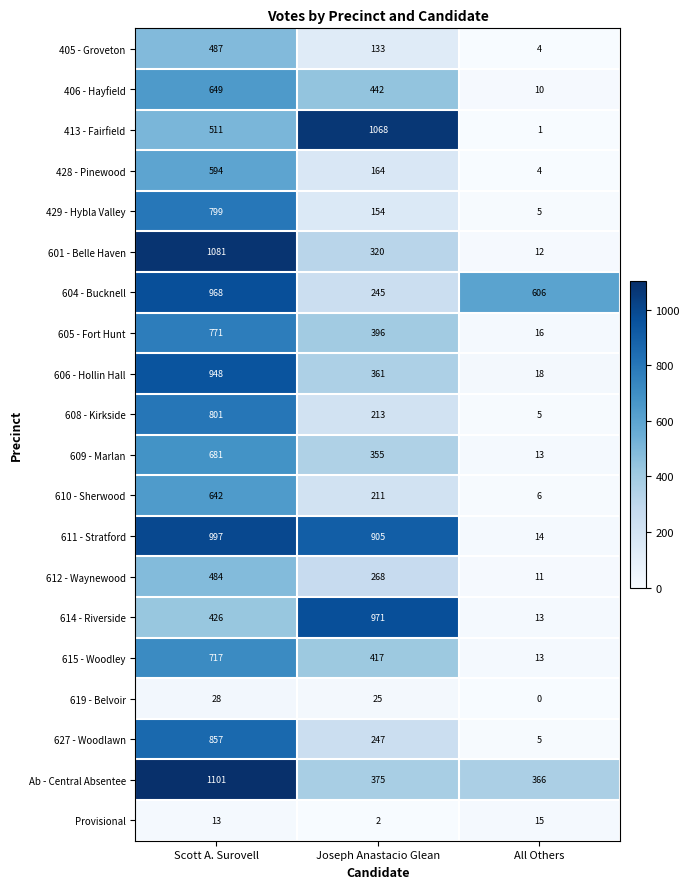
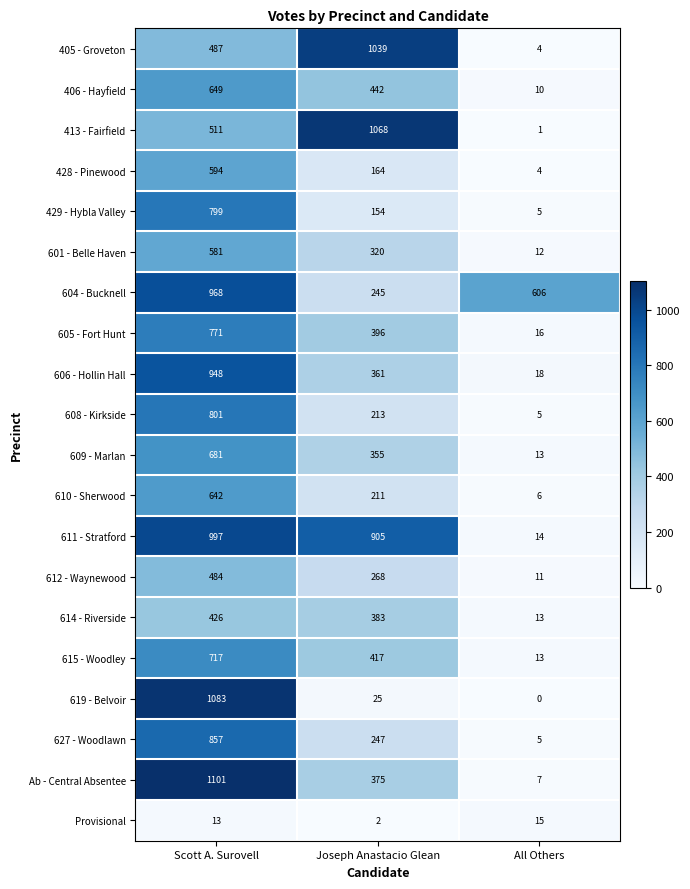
  {
    "405 - Groveton": {
      "Scott A. Surovell": 487,
-     "Joseph Anastacio Glean": 133,
+     "Joseph Anastacio Glean": 1039,
      "All Others": 4
    },
    "406 - Hayfield": {
      "Scott A. Surovell": 649,
      "Joseph Anastacio Glean": 442,
      "All Others": 10
    },
    "413 - Fairfield": {
      "Scott A. Surovell": 511,
      "Joseph Anastacio Glean": 1068,
      "All Others": 1
    },
    "428 - Pinewood": {
      "Scott A. Surovell": 594,
      "Joseph Anastacio Glean": 164,
      "All Others": 4
    },
    "429 - Hybla Valley": {
      "Scott A. Surovell": 799,
      "Joseph Anastacio Glean": 154,
      "All Others": 5
    },
    "601 - Belle Haven": {
-     "Scott A. Surovell": 1081,
+     "Scott A. Surovell": 581,
      "Joseph Anastacio Glean": 320,
      "All Others": 12
    },
    "604 - Bucknell": {
      "Scott A. Surovell": 968,
      "Joseph Anastacio Glean": 245,
      "All Others": 606
    },
    "605 - Fort Hunt": {
      "Scott A. Surovell": 771,
      "Joseph Anastacio Glean": 396,
      "All Others": 16
    },
    "606 - Hollin Hall": {
      "Scott A. Surovell": 948,
      "Joseph Anastacio Glean": 361,
      "All Others": 18
    },
    "608 - Kirkside": {
      "Scott A. Surovell": 801,
      "Joseph Anastacio Glean": 213,
      "All Others": 5
    },
    "609 - Marlan": {
      "Scott A. Surovell": 681,
      "Joseph Anastacio Glean": 355,
      "All Others": 13
    },
    "610 - Sherwood": {
      "Scott A. Surovell": 642,
      "Joseph Anastacio Glean": 211,
      "All Others": 6
    },
    "611 - Stratford": {
      "Scott A. Surovell": 997,
      "Joseph Anastacio Glean": 905,
      "All Others": 14
    },
    "612 - Waynewood": {
      "Scott A. Surovell": 484,
      "Joseph Anastacio Glean": 268,
      "All Others": 11
    },
    "614 - Riverside": {
      "Scott A. Surovell": 426,
-     "Joseph Anastacio Glean": 971,
+     "Joseph Anastacio Glean": 383,
      "All Others": 13
    },
    "615 - Woodley": {
      "Scott A. Surovell": 717,
      "Joseph Anastacio Glean": 417,
      "All Others": 13
    },
    "619 - Belvoir": {
-     "Scott A. Surovell": 28,
+     "Scott A. Surovell": 1083,
      "Joseph Anastacio Glean": 25,
      "All Others": 0
    },
    "627 - Woodlawn": {
      "Scott A. Surovell": 857,
      "Joseph Anastacio Glean": 247,
      "All Others": 5
    },
    "Ab - Central Absentee": {
      "Scott A. Surovell": 1101,
      "Joseph Anastacio Glean": 375,
-     "All Others": 366
+     "All Others": 7
    },
    "Provisional": {
      "Scott A. Surovell": 13,
      "Joseph Anastacio Glean": 2,
      "All Others": 15
    }
  }
